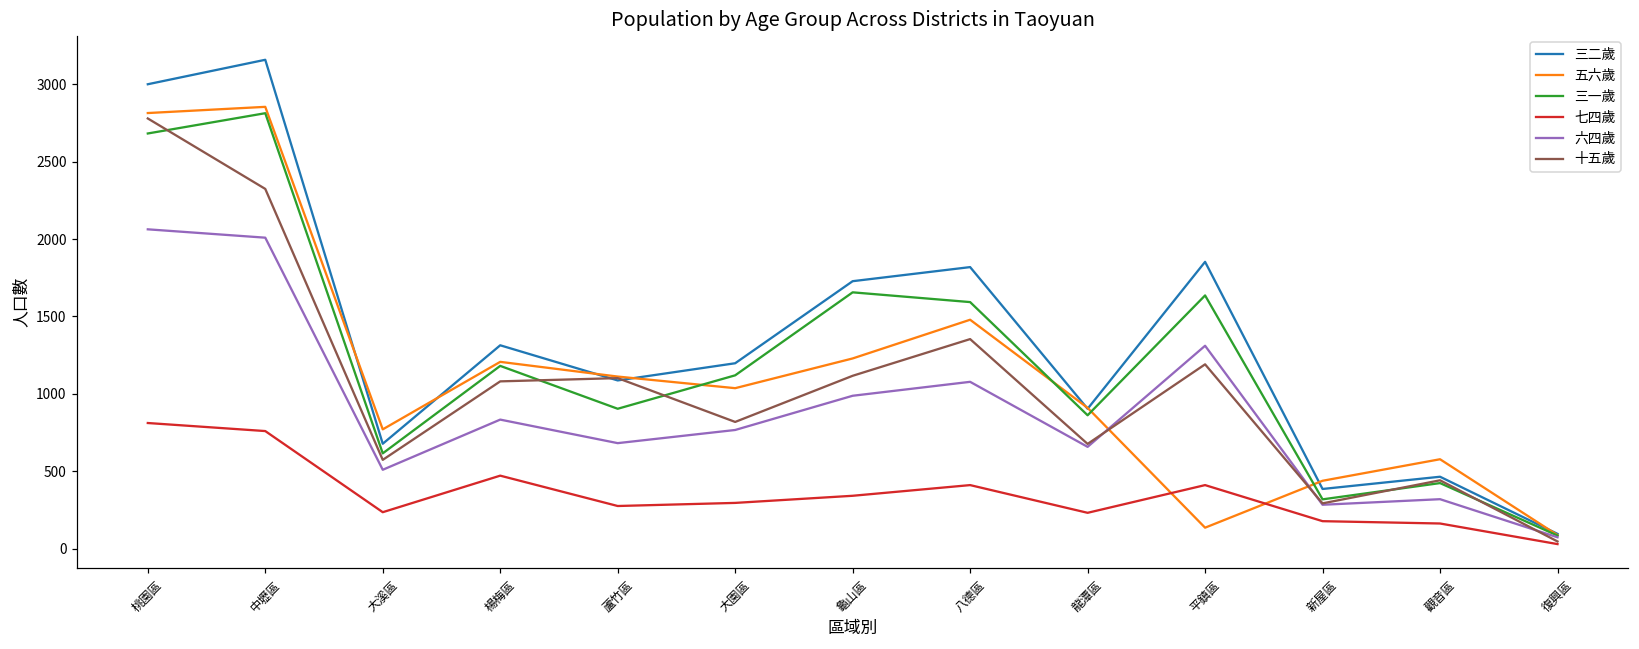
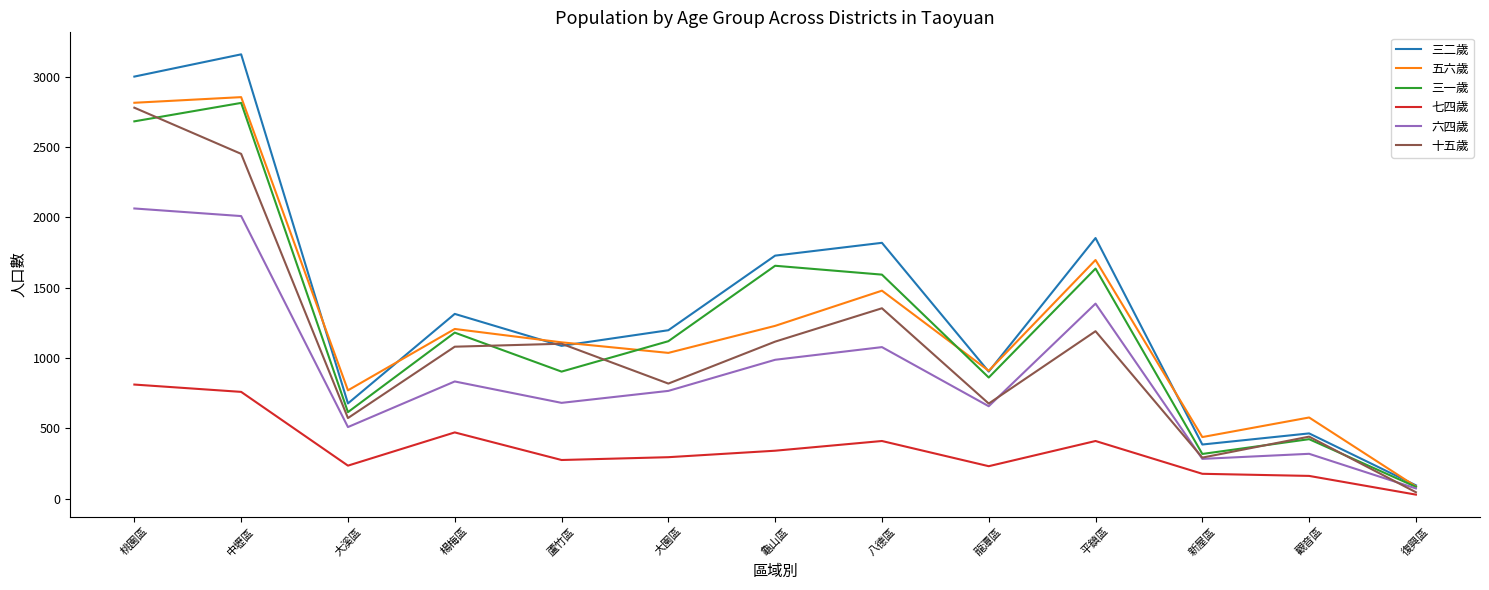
  {
    "三二歲": {
      "桃園區": 3000,
      "中壢區": 3160,
      "大溪區": 680,
      "楊梅區": 1310,
      "大園區": 1200,
      "龜山區": 1730,
      "八德區": 1820,
      "平鎮區": 1850,
      "新屋區": 390,
      "觀音區": 470
    },
    "五六歲": {
      "桃園區": 2810,
      "中壢區": 2850,
      "大溪區": 770,
      "楊梅區": 1210,
      "大園區": 1040,
      "龜山區": 1230,
      "八德區": 1480,
-     "平鎮區": 140,
+     "平鎮區": 1700,
      "新屋區": 440,
      "觀音區": 580
    },
    "三一歲": {
      "桃園區": 2680,
      "中壢區": 2810,
      "大溪區": 620,
      "楊梅區": 1180,
      "蘆竹區": 900,
      "大園區": 1120,
      "龜山區": 1660,
      "八德區": 1590,
      "龍潭區": 860,
      "平鎮區": 1640,
      "新屋區": 320,
      "觀音區": 420
    },
    "七四歲": {
      "桃園區": 810,
      "中壢區": 760,
      "大溪區": 240,
      "楊梅區": 470,
      "蘆竹區": 280,
      "大園區": 300,
      "龜山區": 340,
      "八德區": 410,
      "龍潭區": 230,
      "平鎮區": 410,
      "新屋區": 180,
      "觀音區": 160
    },
    "六四歲": {
      "桃園區": 2060,
      "中壢區": 2010,
      "大溪區": 510,
      "楊梅區": 830,
      "蘆竹區": 680,
      "大園區": 770,
      "龜山區": 990,
      "八德區": 1080,
      "龍潭區": 660,
-     "平鎮區": 1310,
+     "平鎮區": 1390,
      "觀音區": 320
    },
    "十五歲": {
      "桃園區": 2780,
-     "中壢區": 2320,
+     "中壢區": 2450,
      "大溪區": 570,
      "楊梅區": 1080,
      "大園區": 820,
      "龜山區": 1120,
      "八德區": 1350,
      "龍潭區": 680,
      "平鎮區": 1190,
      "觀音區": 440
    }
  }
